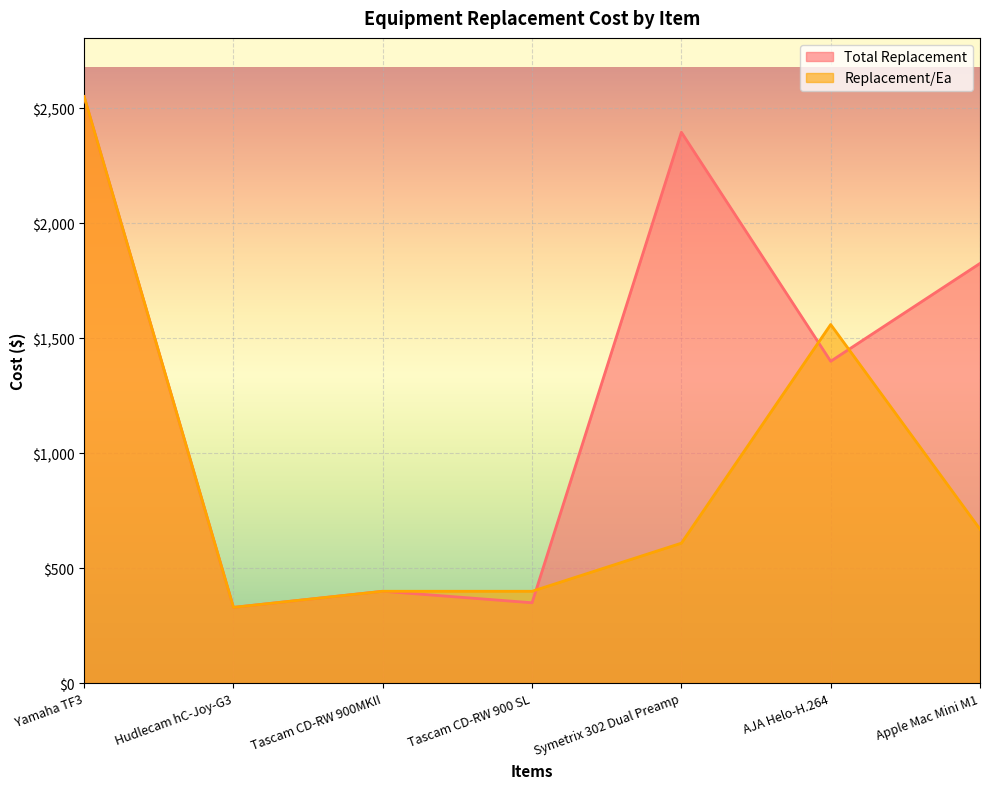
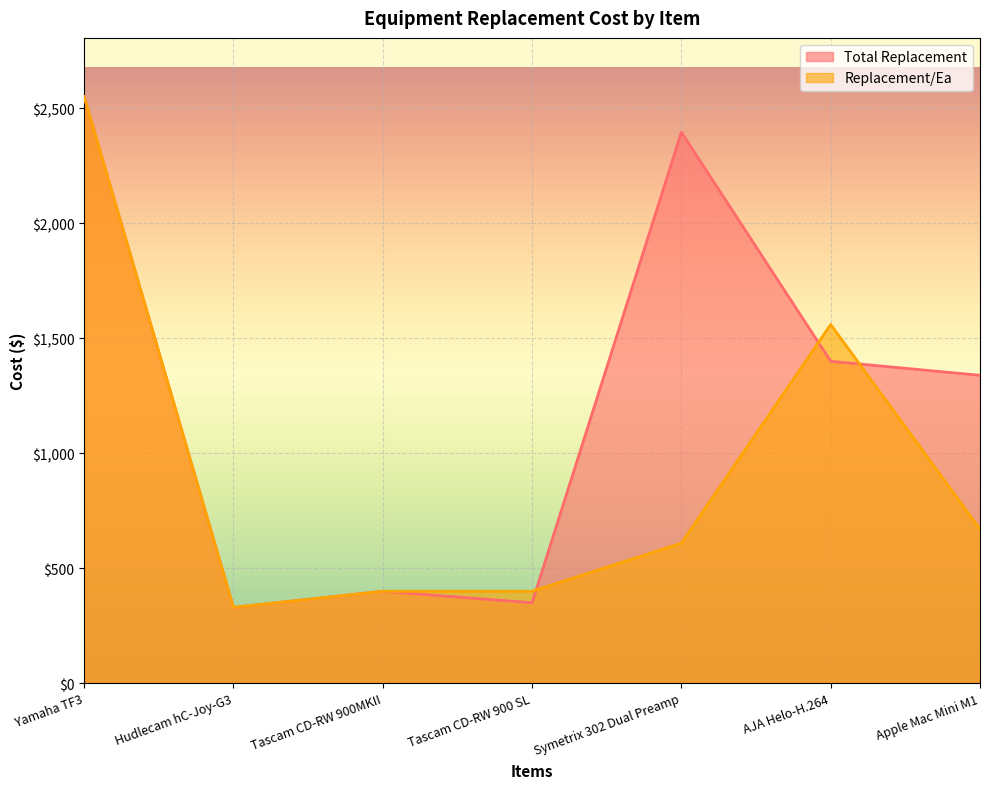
  {
    "Total Replacement": {
      "Tascam CD-RW 900 SL": "$350",
      "Symetrix 302 Dual Preamp": "$2,390",
      "AJA Helo-H.264": "$1,400",
-     "Apple Mac Mini M1": "$1,820"
+     "Apple Mac Mini M1": "$1,340"
    },
    "Replacement/Ea": {
      "Tascam CD-RW 900 SL": "$400",
      "Symetrix 302 Dual Preamp": "$610",
      "AJA Helo-H.264": "$1,560",
      "Apple Mac Mini M1": "$670"
    }
  }
